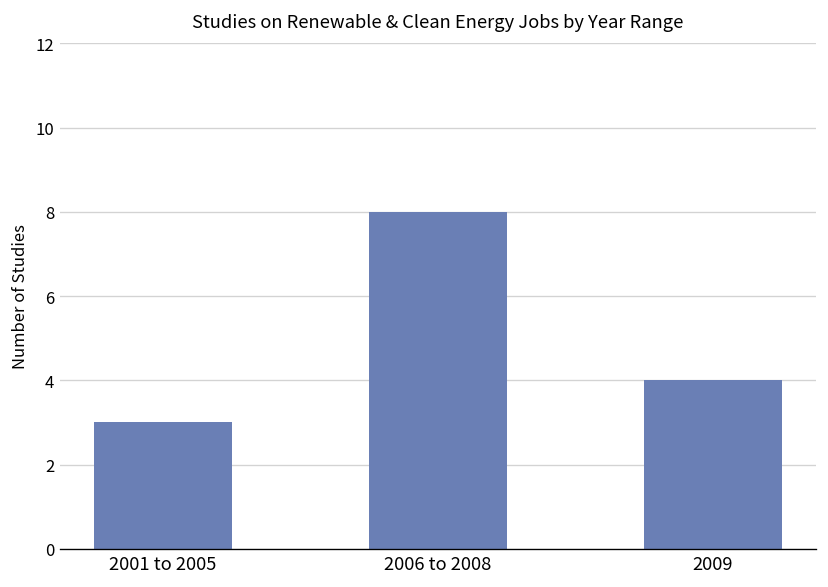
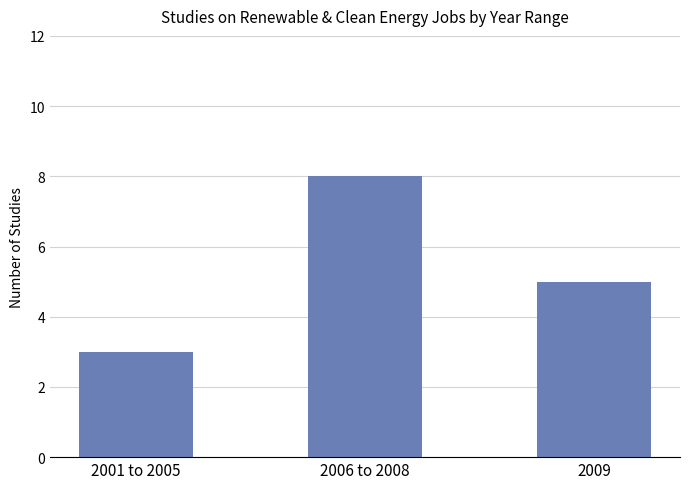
  {
    "2001 to 2005": 3,
    "2006 to 2008": 8,
-   "2009": 4
+   "2009": 5
  }
